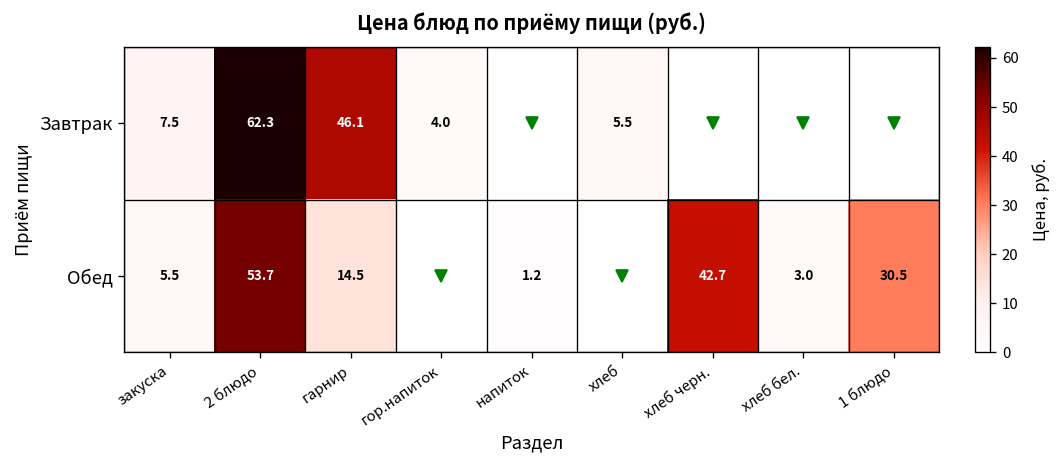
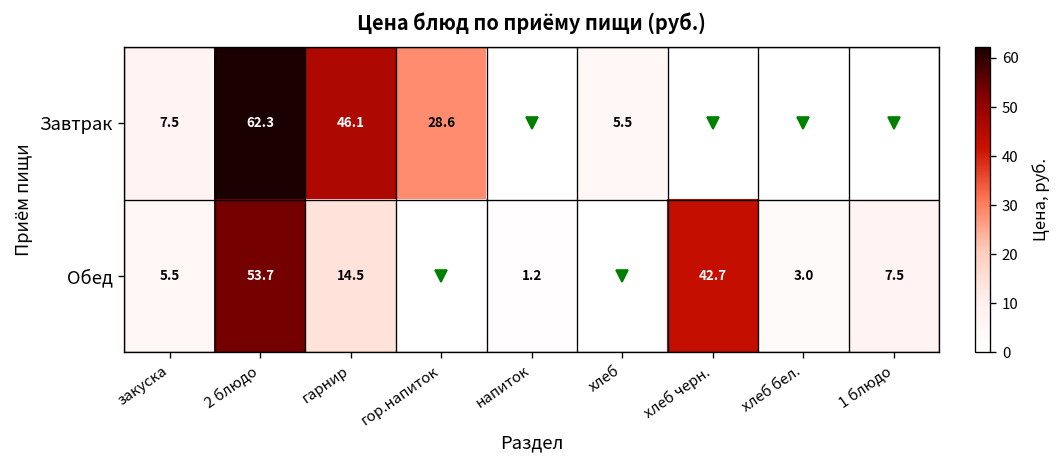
  {
    "Завтрак": {
      "закуска": 7.5,
      "2 блюдо": 62.3,
      "гарнир": 46.1,
-     "гор.напиток": 4.0,
+     "гор.напиток": 28.6,
      "хлеб": 5.5
    },
    "Обед": {
      "закуска": 5.5,
      "2 блюдо": 53.7,
      "гарнир": 14.5,
      "напиток": 1.2,
      "хлеб черн.": 42.7,
      "хлеб бел.": 3.0,
-     "1 блюдо": 30.5
+     "1 блюдо": 7.5
    }
  }
